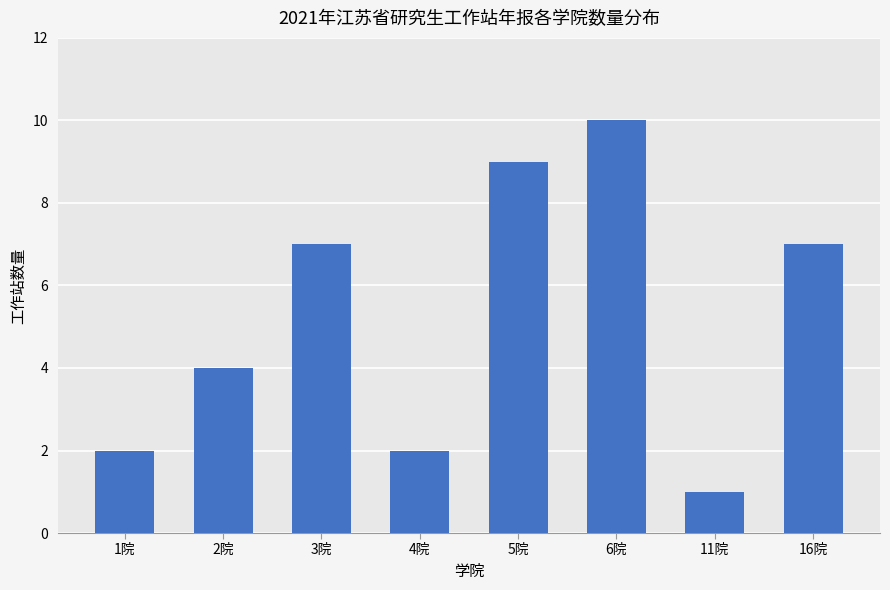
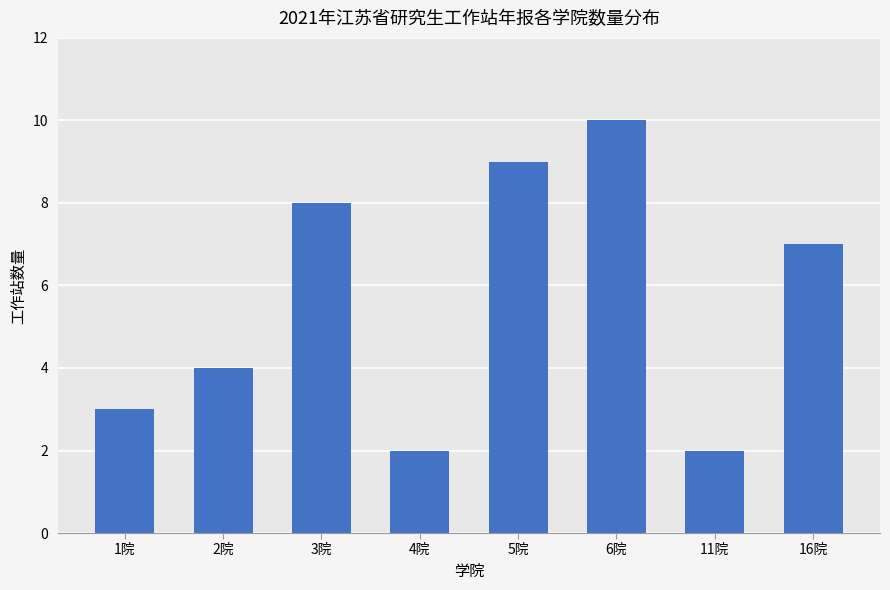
  {
-   "1院": 2,
+   "1院": 3,
    "2院": 4,
-   "3院": 7,
+   "3院": 8,
    "4院": 2,
    "5院": 9,
    "6院": 10,
-   "11院": 1,
+   "11院": 2,
    "16院": 7
  }
